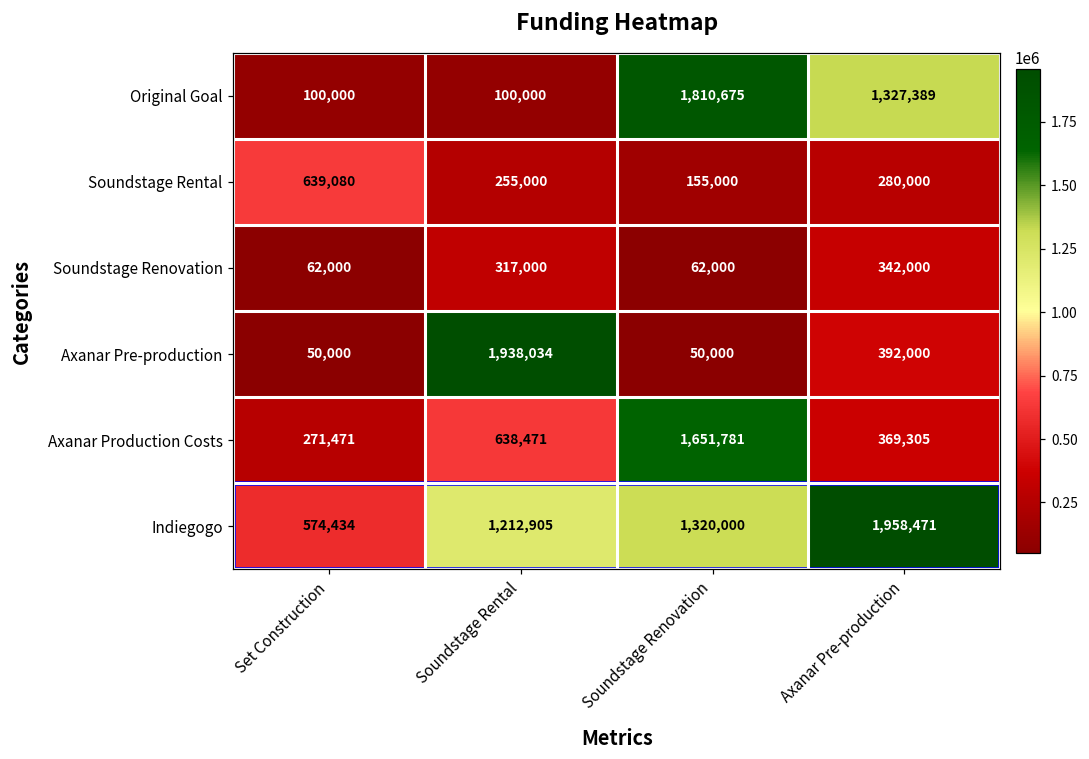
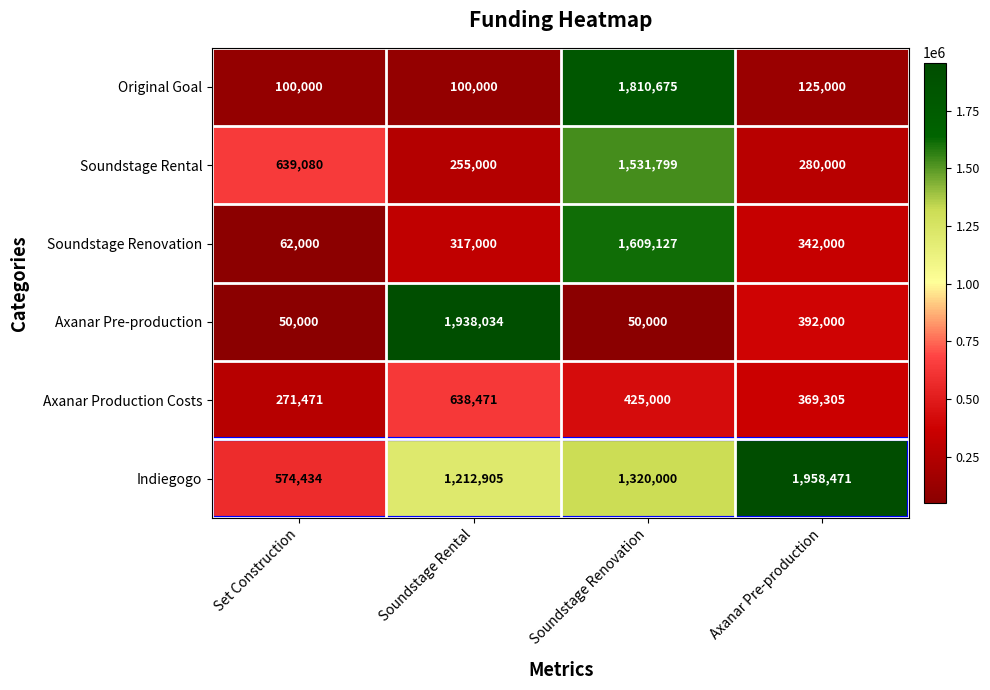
  {
    "Original Goal": {
      "Set Construction": "100,000",
      "Soundstage Rental": "100,000",
      "Soundstage Renovation": "1,810,675",
-     "Axanar Pre-production": "1,327,389"
+     "Axanar Pre-production": "125,000"
    },
    "Soundstage Rental": {
      "Set Construction": "639,080",
      "Soundstage Rental": "255,000",
-     "Soundstage Renovation": "155,000",
+     "Soundstage Renovation": "1,531,799",
      "Axanar Pre-production": "280,000"
    },
    "Soundstage Renovation": {
      "Set Construction": "62,000",
      "Soundstage Rental": "317,000",
-     "Soundstage Renovation": "62,000",
+     "Soundstage Renovation": "1,609,127",
      "Axanar Pre-production": "342,000"
    },
    "Axanar Pre-production": {
      "Set Construction": "50,000",
      "Soundstage Rental": "1,938,034",
      "Soundstage Renovation": "50,000",
      "Axanar Pre-production": "392,000"
    },
    "Axanar Production Costs": {
      "Set Construction": "271,471",
      "Soundstage Rental": "638,471",
-     "Soundstage Renovation": "1,651,781",
+     "Soundstage Renovation": "425,000",
      "Axanar Pre-production": "369,305"
    },
    "Indiegogo": {
      "Set Construction": "574,434",
      "Soundstage Rental": "1,212,905",
      "Soundstage Renovation": "1,320,000",
      "Axanar Pre-production": "1,958,471"
    }
  }
